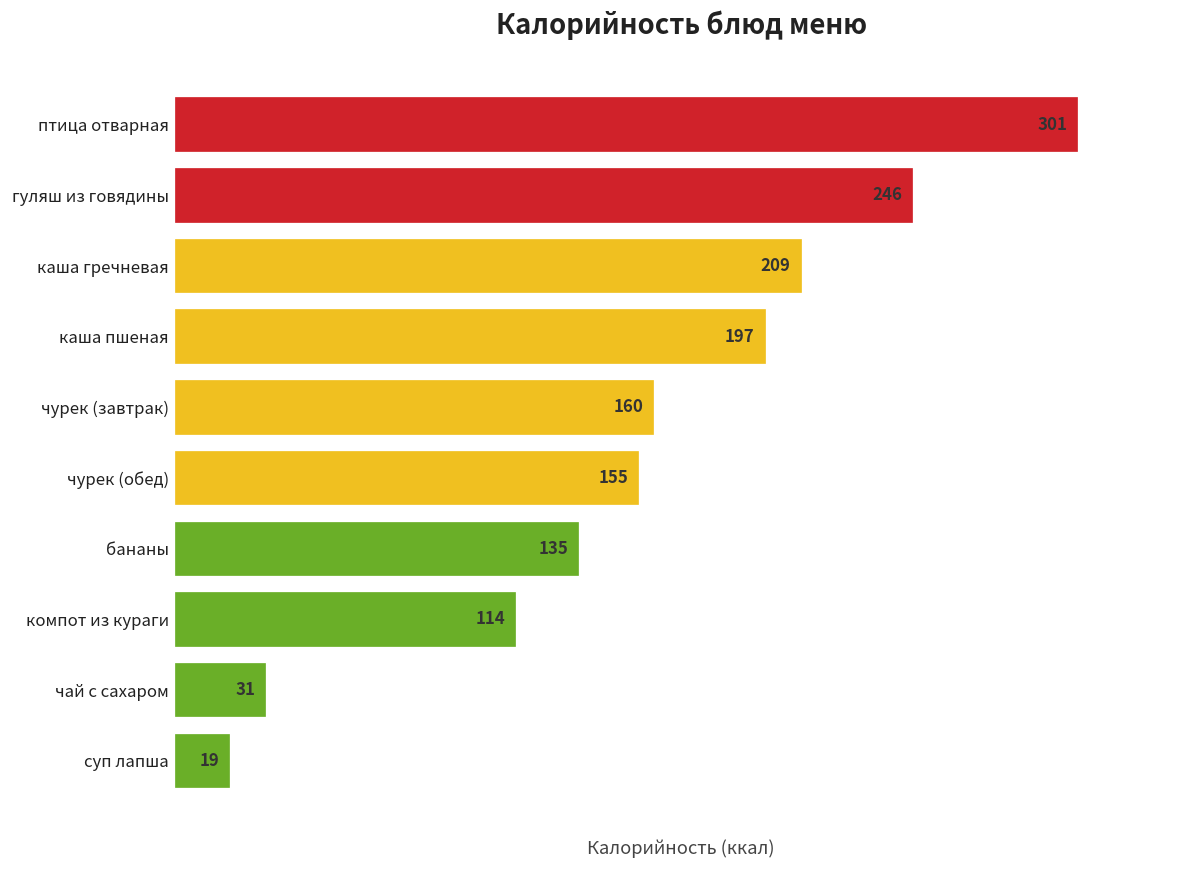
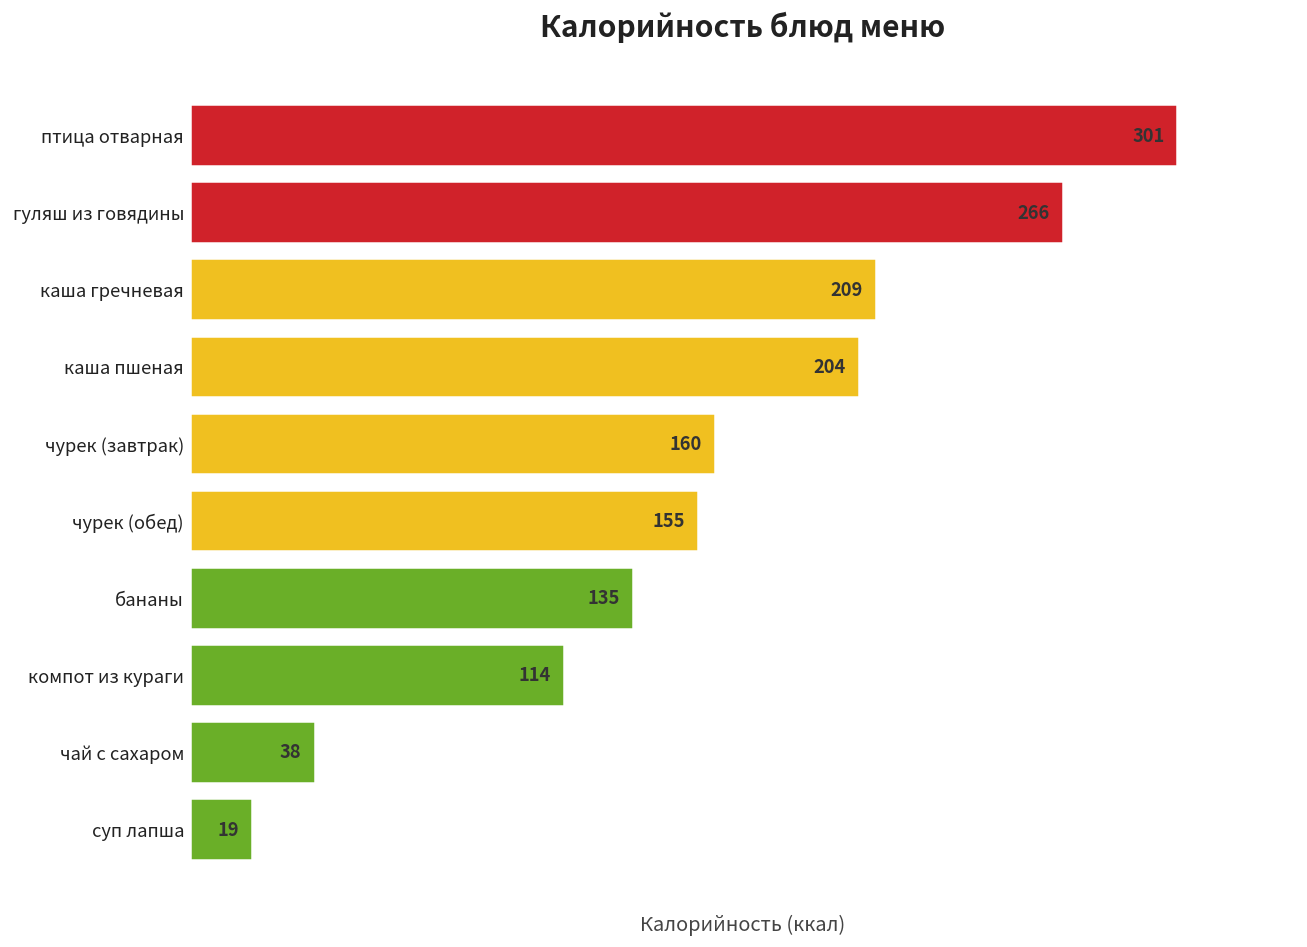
  {
    "птица отварная": 301,
-   "гуляш из говядины": 246,
+   "гуляш из говядины": 266,
    "каша гречневая": 209,
-   "каша пшеная": 197,
+   "каша пшеная": 204,
    "чурек (завтрак)": 160,
    "чурек (обед)": 155,
    "бананы": 135,
    "компот из кураги": 114,
-   "чай с сахаром": 31,
+   "чай с сахаром": 38,
    "суп лапша": 19
  }
